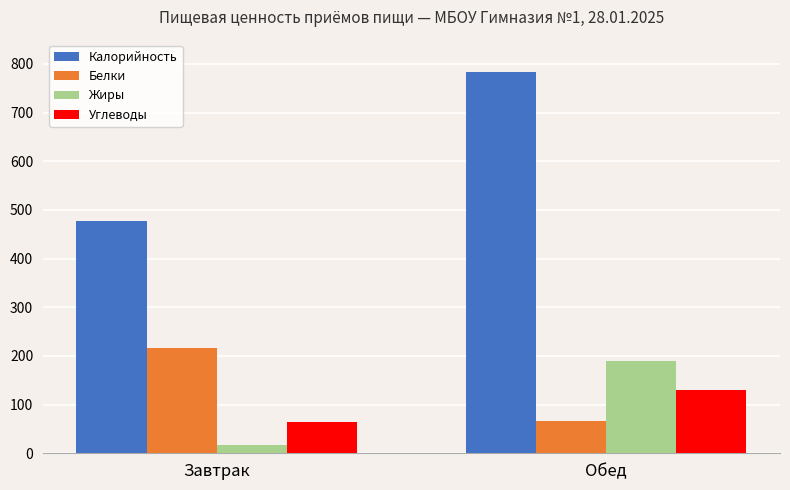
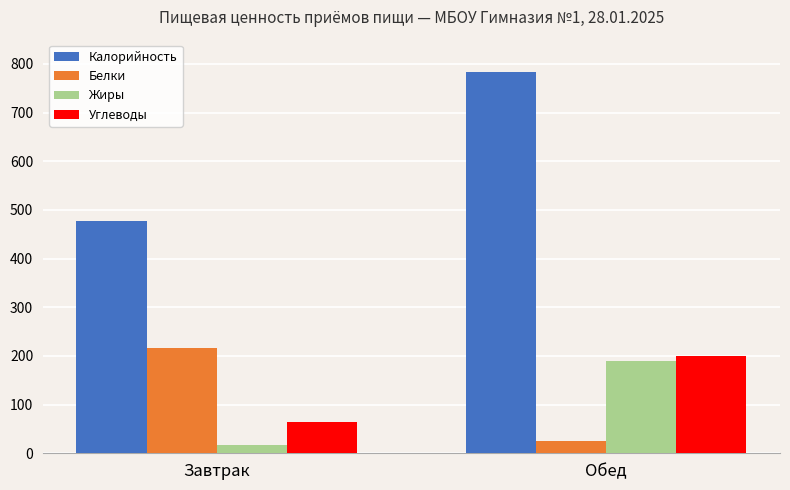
  {
    "Калорийность": {
      "Завтрак": 480,
      "Обед": 780
    },
    "Белки": {
      "Завтрак": 220,
-     "Обед": 70
+     "Обед": 20
    },
    "Жиры": {
      "Завтрак": 20,
      "Обед": 190
    },
    "Углеводы": {
      "Завтрак": 60,
-     "Обед": 130
+     "Обед": 200
    }
  }
